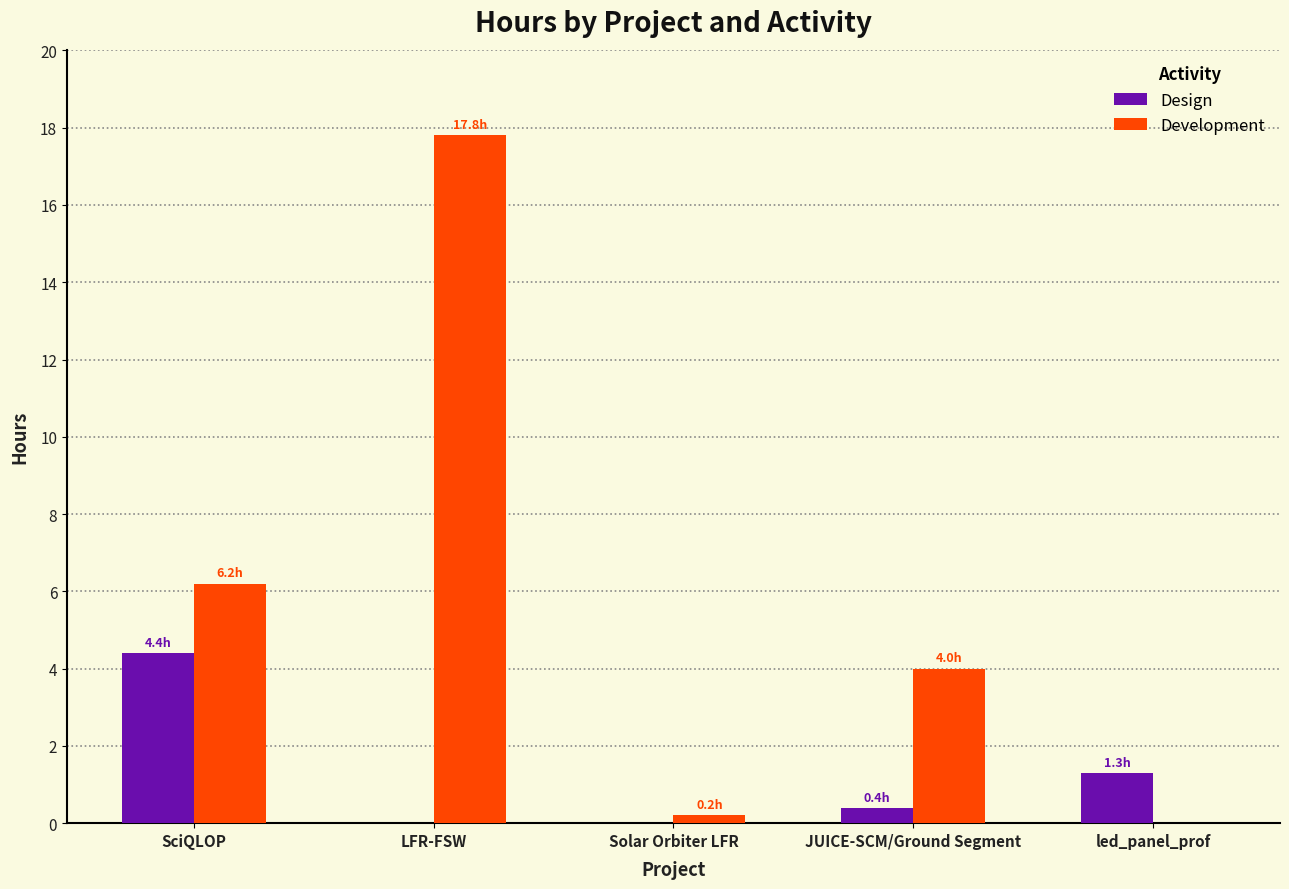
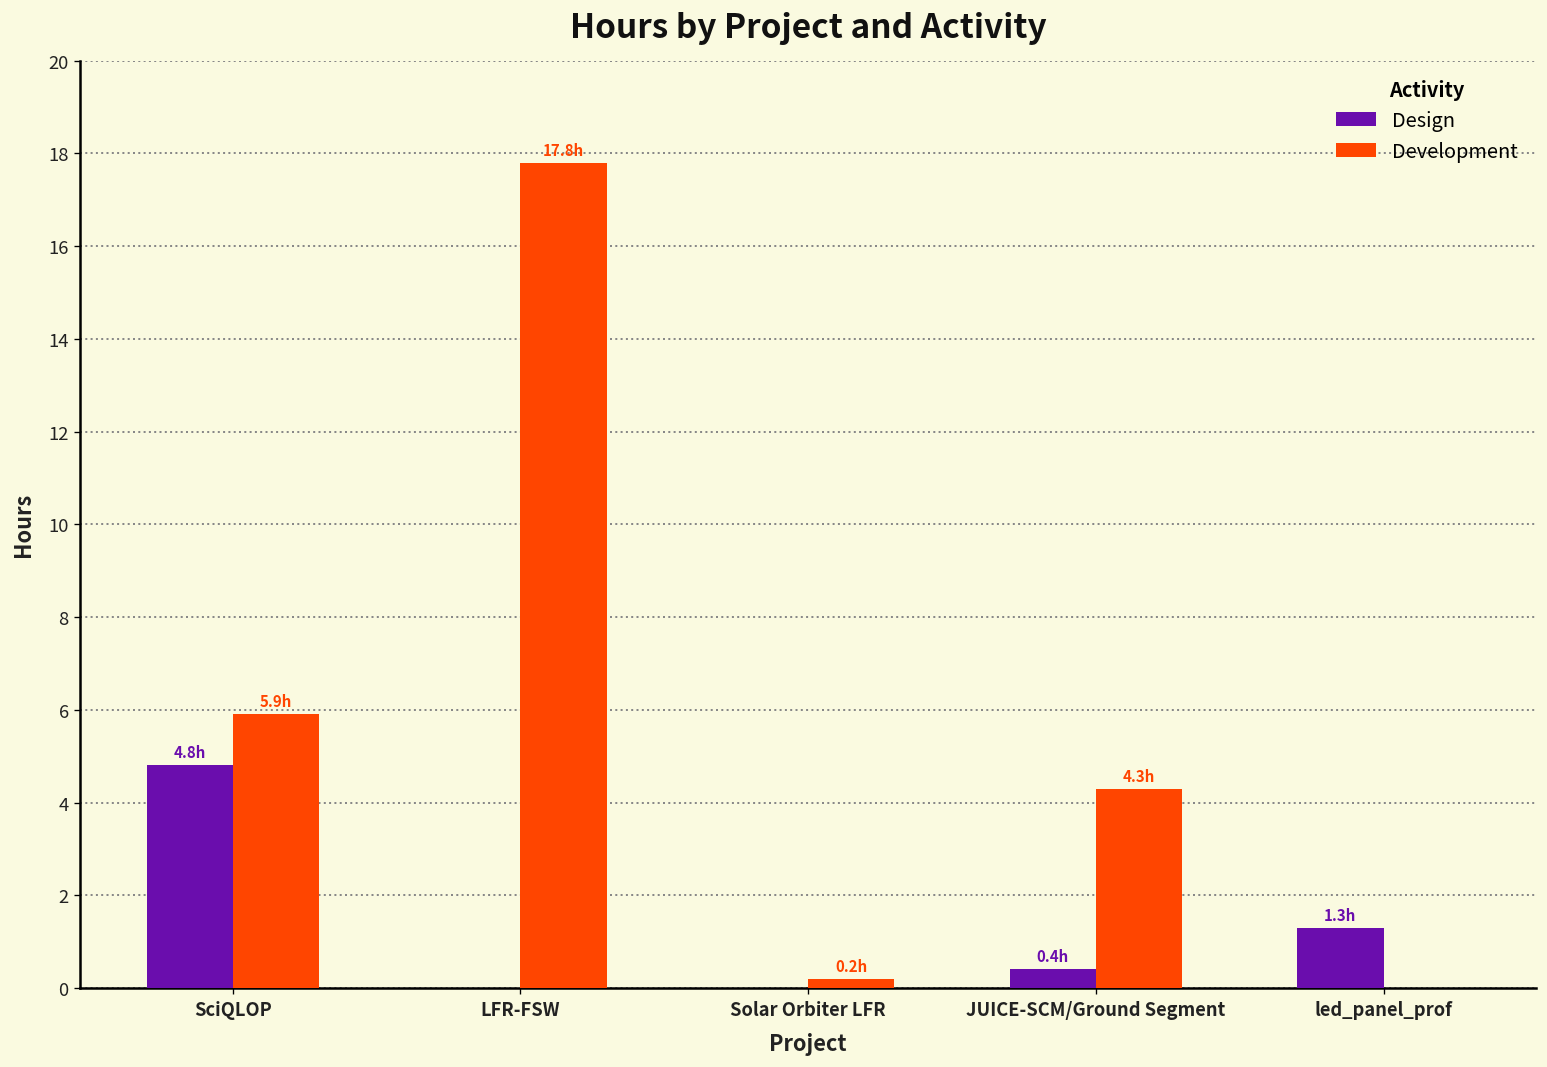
  {
    "Design": {
-     "SciQLOP": "4.4h",
+     "SciQLOP": "4.8h",
      "JUICE-SCM/Ground Segment": "0.4h",
      "led_panel_prof": "1.3h"
    },
    "Development": {
-     "SciQLOP": "6.2h",
+     "SciQLOP": "5.9h",
      "LFR-FSW": "17.8h",
      "Solar Orbiter LFR": "0.2h",
-     "JUICE-SCM/Ground Segment": "4.0h"
+     "JUICE-SCM/Ground Segment": "4.3h"
    }
  }
